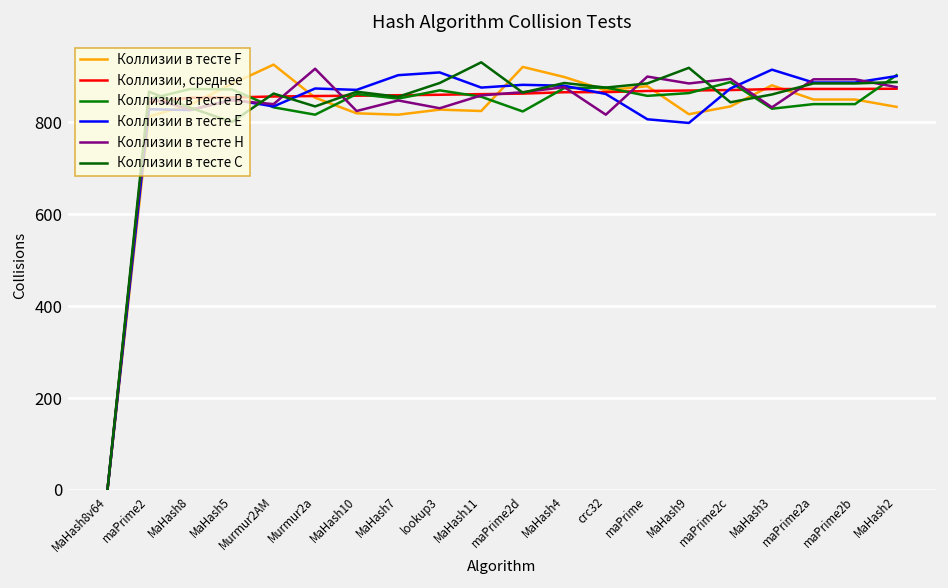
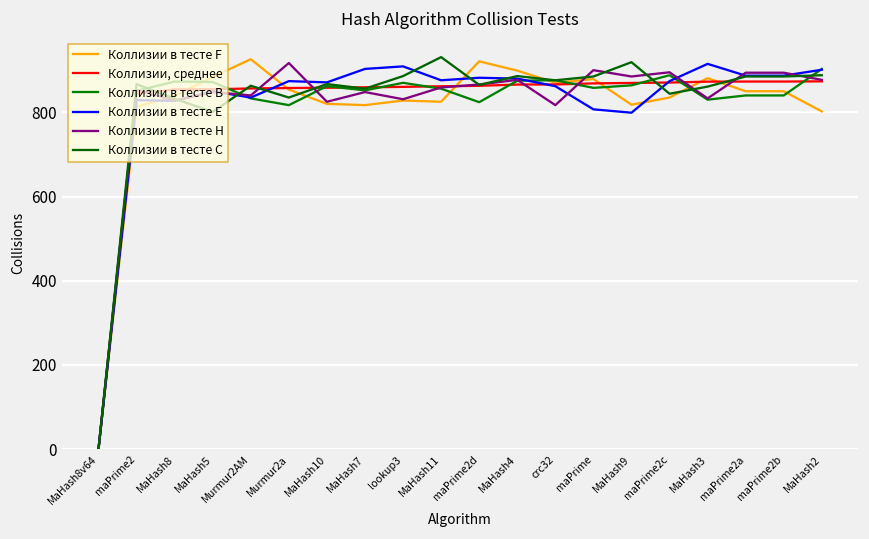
  {
    "Коллизии в тесте F": {
      "Murmur2AM": 930,
      "MaHash7": 820,
      "MaHash11": 830,
      "maPrime2d": 920,
      "MaHash4": 900,
      "MaHash9": 820,
      "maPrime2c": 840,
      "MaHash3": 880,
      "maPrime2a": 850,
      "maPrime2b": 850,
-     "MaHash2": 830
+     "MaHash2": 800
    },
    "Коллизии, среднее": {
      "lookup3": 860,
      "MaHash4": 870,
      "maPrime": 870,
      "MaHash3": 870,
      "maPrime2a": 870,
      "maPrime2b": 870
    },
    "Коллизии в тесте E": {
      "Murmur2a": 870,
      "MaHash7": 900,
      "lookup3": 910,
      "MaHash11": 880,
      "maPrime2d": 880,
      "maPrime": 810,
      "MaHash9": 800,
      "MaHash3": 920
    },
    "Коллизии в тесте H": {
      "Murmur2a": 920,
      "crc32": 820,
      "maPrime": 900,
      "MaHash9": 890,
      "maPrime2c": 900,
      "maPrime2a": 890,
      "maPrime2b": 890
    }
  }
